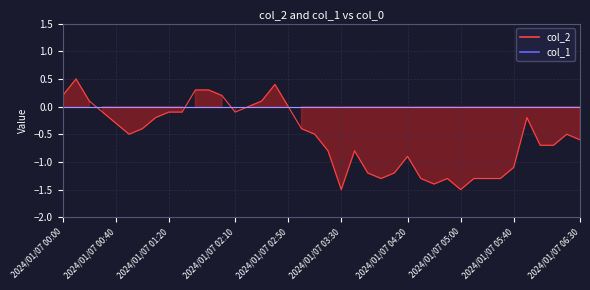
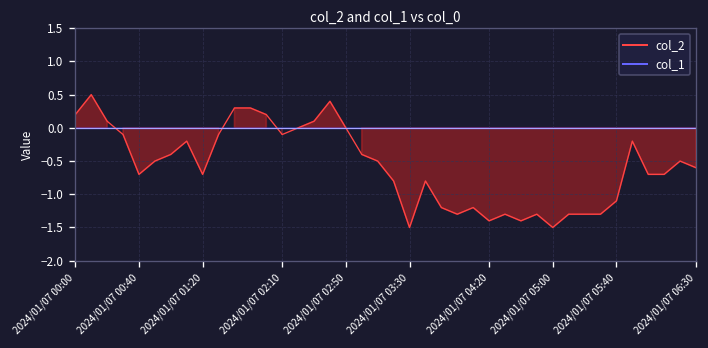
  {
    "col_2": {
      "2024/01/07 00:00": 0.2,
-     "2024/01/07 00:40": -0.3,
-     "2024/01/07 01:20": -0.1,
+     "2024/01/07 00:40": -0.7,
+     "2024/01/07 01:20": -0.7,
      "2024/01/07 02:10": -0.1,
      "2024/01/07 03:30": -1.5,
-     "2024/01/07 04:20": -0.9,
+     "2024/01/07 04:20": -1.4,
      "2024/01/07 05:00": -1.5,
      "2024/01/07 05:40": -1.1,
      "2024/01/07 06:30": -0.6
    },
    "col_1": {
      "2024/01/07 00:00": 0.0,
      "2024/01/07 00:40": 0.0,
      "2024/01/07 01:20": 0.0,
      "2024/01/07 02:10": 0.0,
      "2024/01/07 03:30": 0.0,
      "2024/01/07 04:20": 0.0,
      "2024/01/07 05:00": 0.0,
      "2024/01/07 05:40": 0.0,
      "2024/01/07 06:30": 0.0
    }
  }
